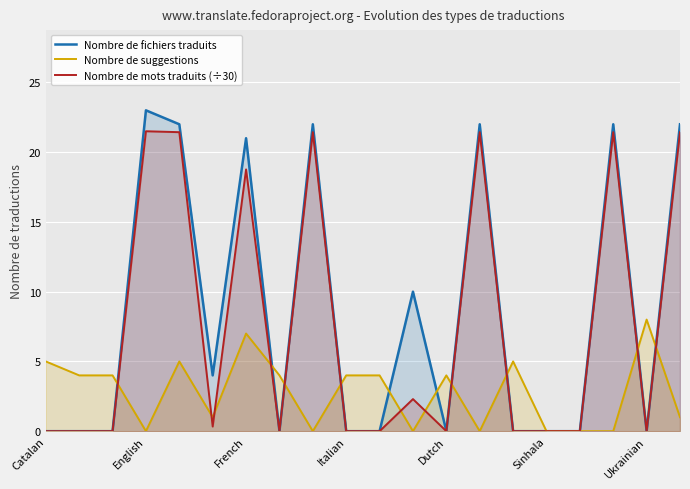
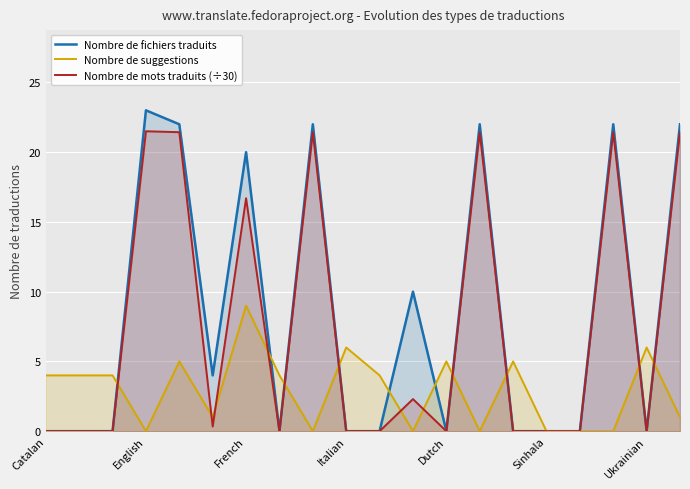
  {
    "Nombre de fichiers traduits": {
      "English": 23,
-     "French": 21
+     "French": 20
    },
    "Nombre de suggestions": {
-     "Catalan": 5,
+     "Catalan": 4,
      "English": 0,
-     "French": 7,
-     "Italian": 4,
-     "Dutch": 4,
-     "Ukrainian": 8
+     "French": 9,
+     "Italian": 6,
+     "Dutch": 5,
+     "Ukrainian": 6
    },
    "Nombre de mots traduits (÷30)": {
      "English": 21.5,
-     "French": 18.8
+     "French": 16.7
    }
  }
